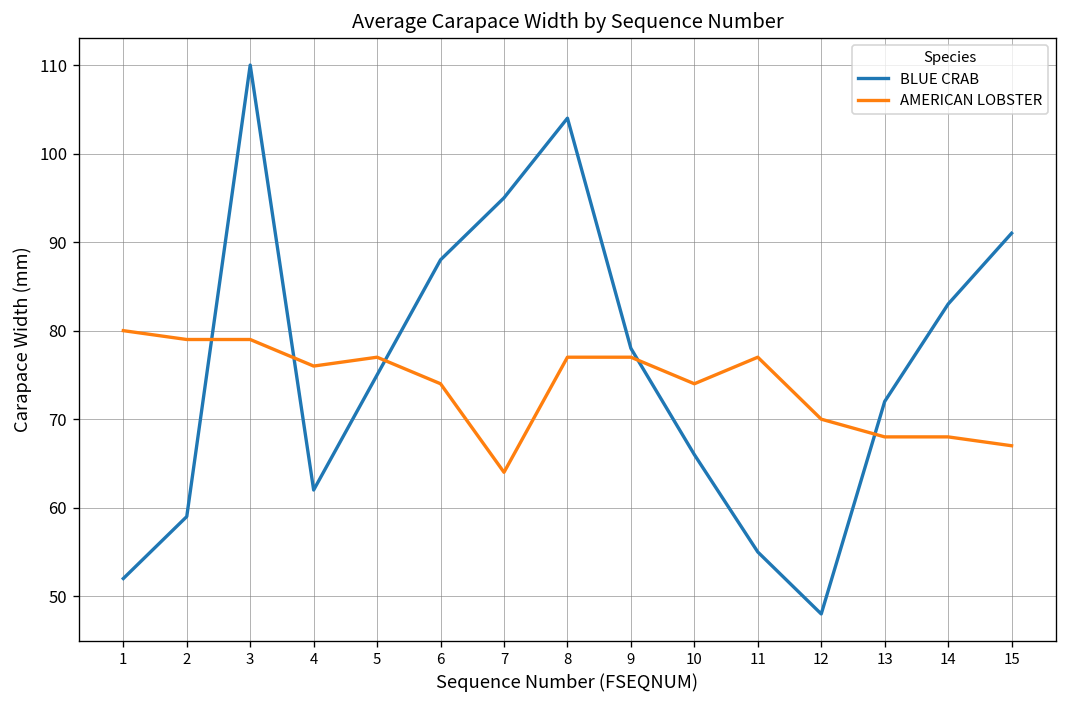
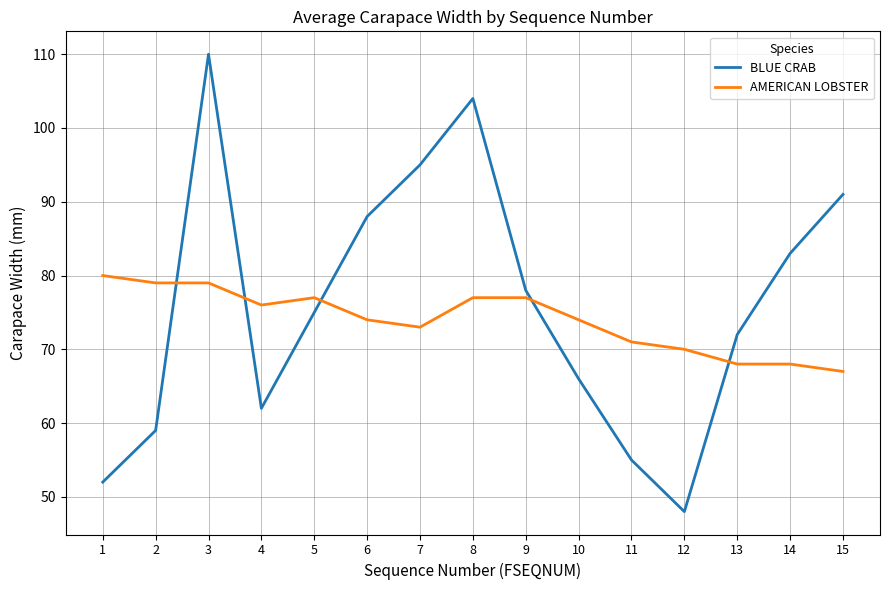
  {
    "BLUE CRAB": {
      "1": 52,
      "2": 59,
      "3": 110,
      "4": 62,
      "5": 75,
      "6": 88,
      "7": 95,
      "8": 104,
      "9": 78,
      "10": 66,
      "11": 55,
      "12": 48,
      "13": 72,
      "14": 83,
      "15": 91
    },
    "AMERICAN LOBSTER": {
      "1": 80,
      "2": 79,
      "3": 79,
      "4": 76,
      "5": 77,
      "6": 74,
-     "7": 64,
+     "7": 73,
      "8": 77,
      "9": 77,
      "10": 74,
-     "11": 77,
+     "11": 71,
      "12": 70,
      "13": 68,
      "14": 68,
      "15": 67
    }
  }
